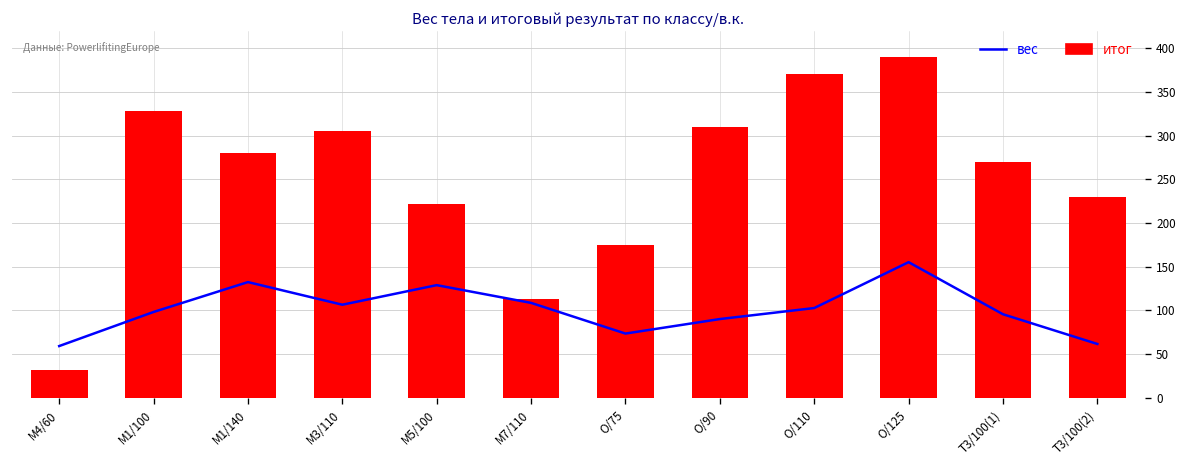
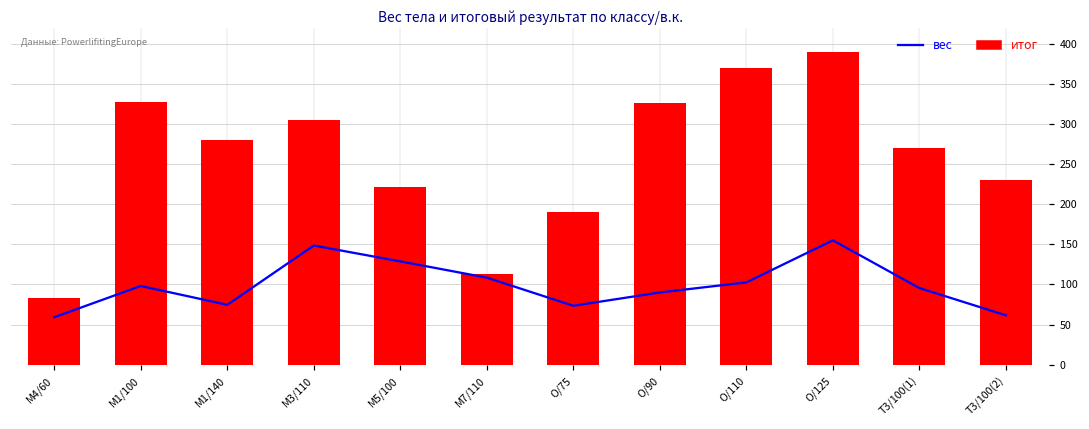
  {
    "итог": {
-     "M4/60": 30,
+     "M4/60": 80,
      "M1/100": 330,
      "M1/140": 280,
      "M3/110": 310,
      "M5/100": 220,
      "M7/110": 110,
-     "O/75": 170,
-     "O/90": 310,
+     "O/75": 190,
+     "O/90": 330,
      "O/110": 370,
      "O/125": 390,
      "T3/100(1)": 270,
      "T3/100(2)": 230
    },
    "вес": {
      "M4/60": 60,
      "M1/100": 100,
-     "M1/140": 130,
-     "M3/110": 110,
+     "M1/140": 70,
+     "M3/110": 150,
      "M5/100": 130,
      "M7/110": 110,
      "O/75": 70,
      "O/90": 90,
      "O/110": 100,
      "O/125": 160,
      "T3/100(1)": 100,
      "T3/100(2)": 60
    }
  }
